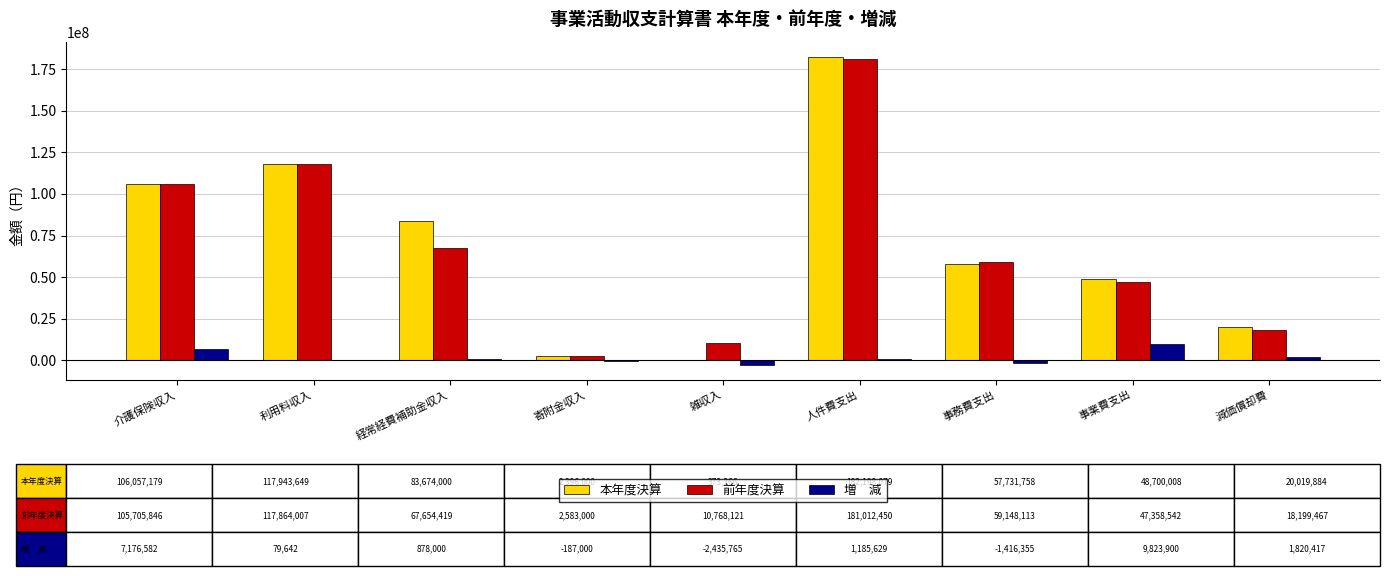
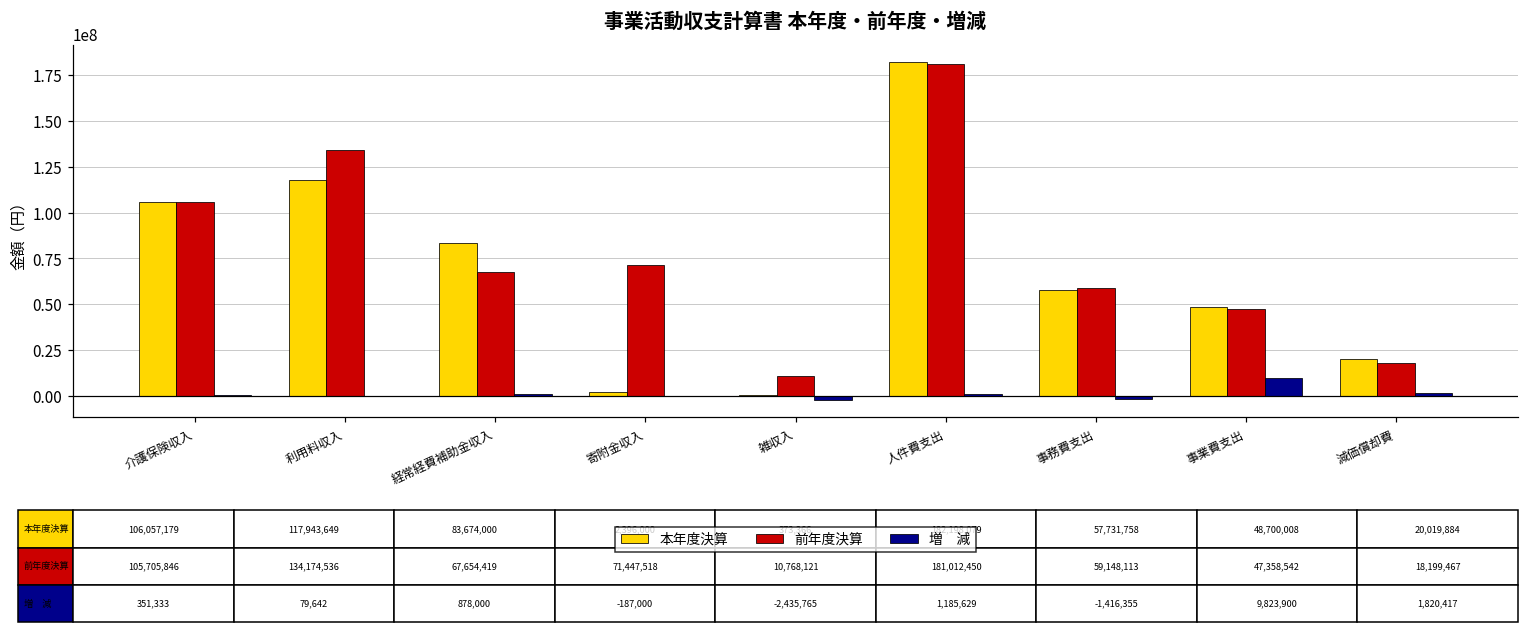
  {
    "本年度決算": {
      "介護保険収入": "106000000",
      "利用料収入": "118000000",
      "経常経費補助金収入": "84000000",
      "寄附金収入": "2000000",
      "人件費支出": "182000000",
      "事務費支出": "58000000",
      "事業費支出": "49000000",
      "減価償却費": "20000000"
    },
    "前年度決算": {
-     "利用料収入": "117,864,007",
-     "寄附金収入": "2,583,000"
+     "利用料収入": "134,174,536",
+     "寄附金収入": "71,447,518"
    },
    "増 減": {
-     "介護保険収入": "7,176,582"
+     "介護保険収入": "351,333"
    }
  }
